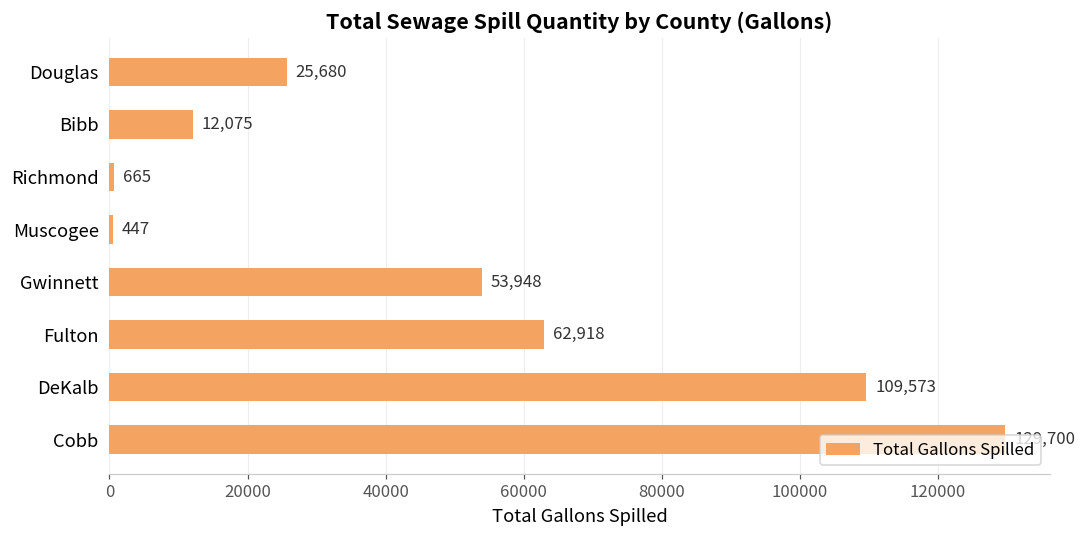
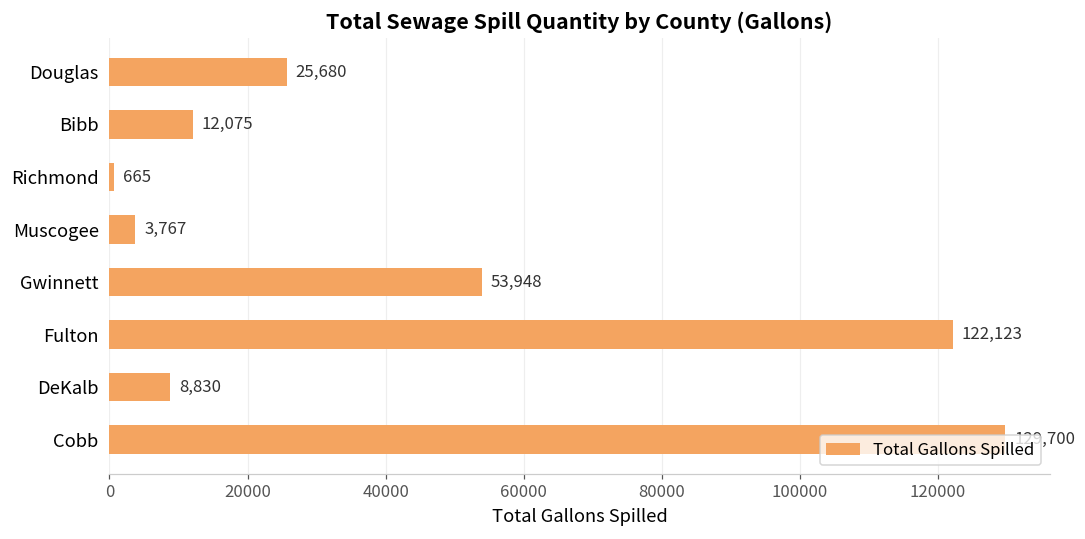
  {
    "Douglas": "25,680",
    "Bibb": "12,075",
    "Richmond": "665",
-   "Muscogee": "447",
+   "Muscogee": "3,767",
    "Gwinnett": "53,948",
-   "Fulton": "62,918",
-   "DeKalb": "109,573"
+   "Fulton": "122,123",
+   "DeKalb": "8,830"
  }
